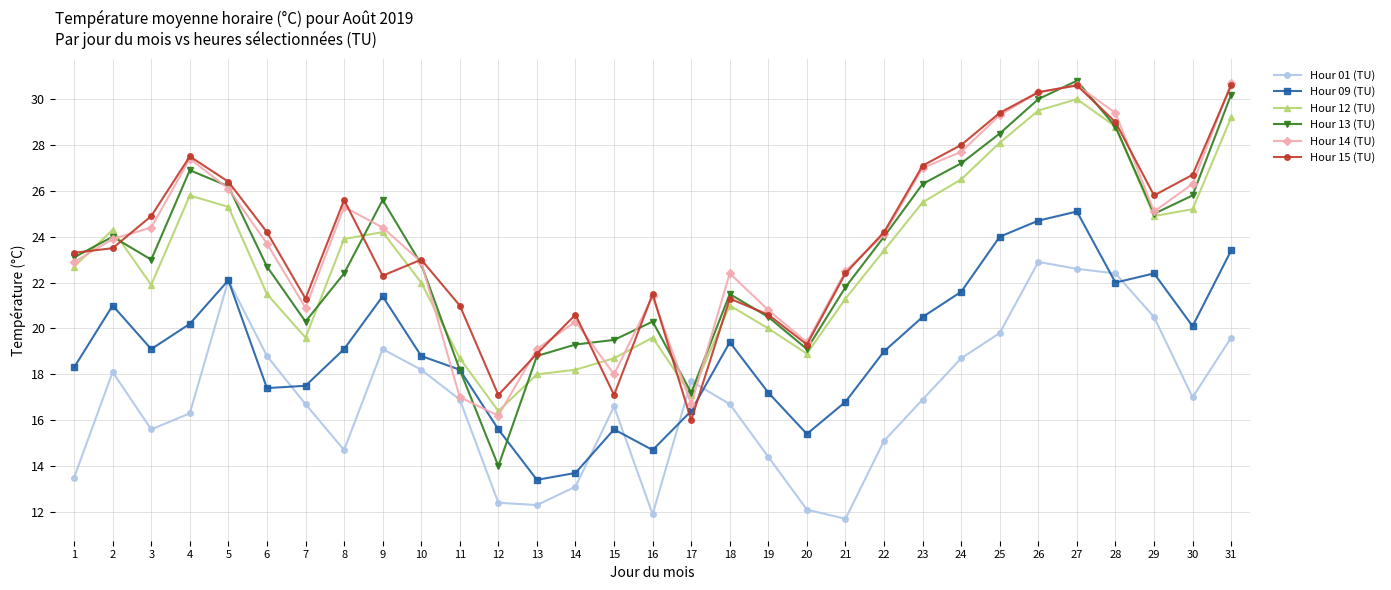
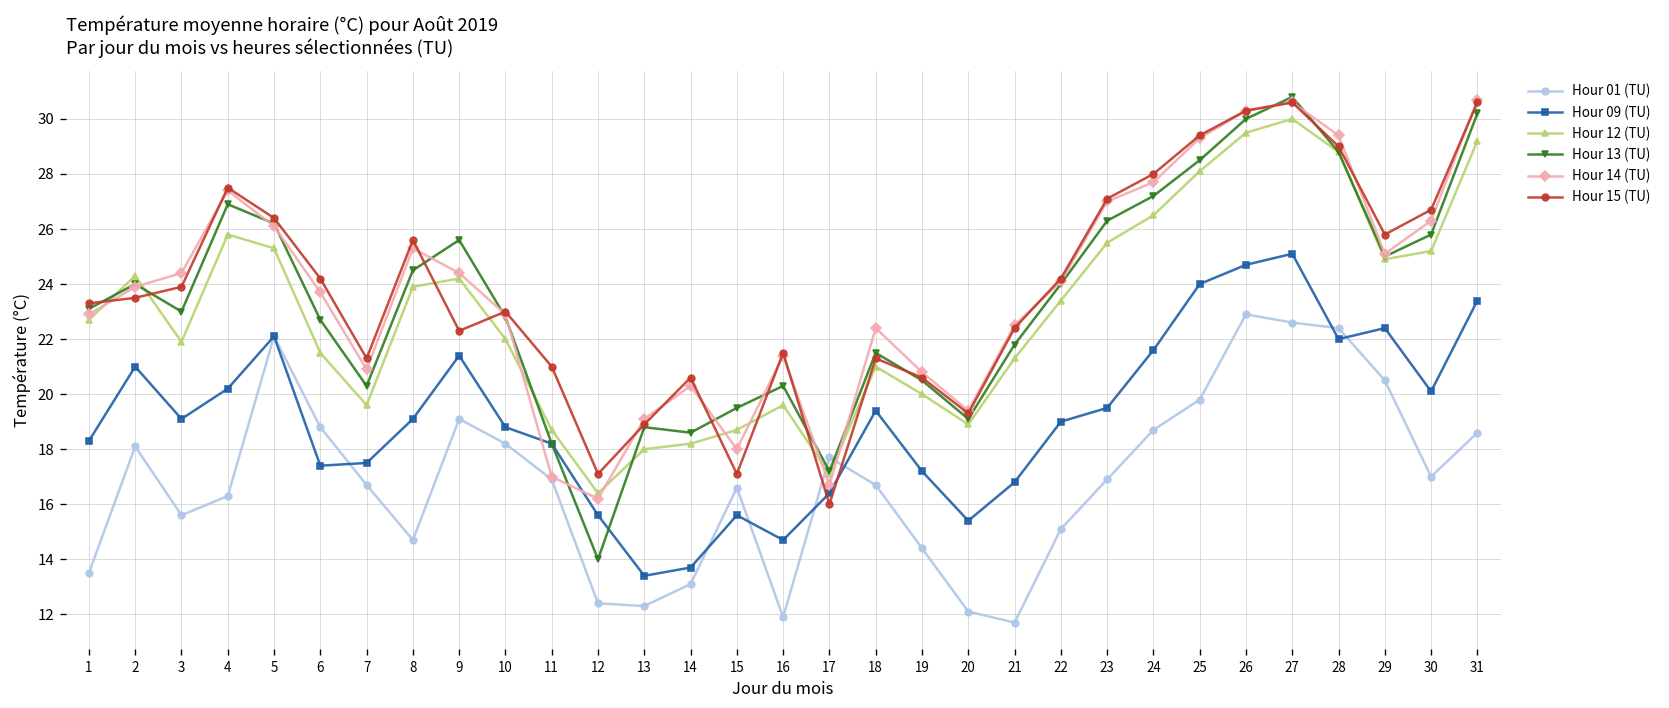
  {
    "Hour 01 (TU)": {
      "1": 13.5,
      "2": 18.1,
      "3": 15.6,
      "4": 16.3,
      "6": 18.8,
      "7": 16.7,
      "8": 14.7,
      "9": 19.1,
      "10": 18.2,
      "12": 12.4,
      "13": 12.3,
      "14": 13.1,
      "15": 16.6,
      "16": 11.9,
      "17": 17.7,
      "18": 16.7,
      "19": 14.4,
      "20": 12.1,
      "21": 11.7,
      "22": 15.1,
      "23": 16.9,
      "24": 18.7,
      "25": 19.8,
      "26": 22.9,
      "27": 22.6,
      "28": 22.4,
      "29": 20.5,
      "30": 17.0,
-     "31": 19.6
+     "31": 18.6
    },
    "Hour 09 (TU)": {
      "1": 18.3,
      "2": 21.0,
      "3": 19.1,
      "4": 20.2,
      "6": 17.4,
      "7": 17.5,
      "8": 19.1,
      "9": 21.4,
      "10": 18.8,
      "12": 15.6,
      "13": 13.4,
      "14": 13.7,
      "15": 15.6,
      "16": 14.7,
      "17": 16.4,
      "18": 19.4,
      "19": 17.2,
      "20": 15.4,
      "21": 16.8,
      "22": 19.0,
-     "23": 20.5,
+     "23": 19.5,
      "24": 21.6,
      "25": 24.0,
      "26": 24.7,
      "27": 25.1,
      "28": 22.0,
      "29": 22.4,
      "30": 20.1,
      "31": 23.4
    },
    "Hour 12 (TU)": {
      "1": 22.7,
      "2": 24.3,
      "3": 21.9,
      "4": 25.8,
      "5": 25.3,
      "6": 21.5,
      "7": 19.6,
      "8": 23.9,
      "9": 24.2,
      "10": 22.0,
      "11": 18.7,
      "12": 16.4,
      "13": 18.0,
      "14": 18.2,
      "15": 18.7,
      "16": 19.6,
      "18": 21.0,
      "19": 20.0,
      "20": 18.9,
      "21": 21.3,
      "22": 23.4,
      "23": 25.5,
      "24": 26.5,
      "25": 28.1,
      "26": 29.5,
      "27": 30.0,
      "30": 25.2,
      "31": 29.2
    },
    "Hour 13 (TU)": {
      "1": 23.1,
      "3": 23.0,
      "4": 26.9,
      "6": 22.7,
      "7": 20.3,
-     "8": 22.4,
+     "8": 24.5,
      "9": 25.6,
      "12": 14.0,
-     "14": 19.3,
+     "14": 18.6,
      "15": 19.5,
      "16": 20.3,
      "18": 21.5,
      "20": 19.1,
      "21": 21.8,
      "23": 26.3,
      "24": 27.2,
      "25": 28.5,
      "26": 30.0,
      "27": 30.8,
      "30": 25.8,
      "31": 30.2
    },
    "Hour 14 (TU)": {
      "1": 22.9,
      "3": 24.4,
      "6": 23.7,
      "7": 20.9,
      "8": 25.3,
      "9": 24.4,
      "12": 16.2,
      "13": 19.1,
      "14": 20.3,
      "15": 18.0,
      "17": 16.7,
      "18": 22.4,
      "19": 20.8,
      "24": 27.7,
      "28": 29.4,
      "30": 26.3
    },
    "Hour 15 (TU)": {
      "1": 23.3,
      "2": 23.5,
-     "3": 24.9,
+     "3": 23.9,
      "5": 26.4,
      "6": 24.2,
      "7": 21.3,
      "8": 25.6,
      "9": 22.3,
      "11": 21.0,
      "12": 17.1,
      "14": 20.6,
      "15": 17.1,
      "17": 16.0,
      "18": 21.3,
      "24": 28.0,
      "28": 29.0,
      "29": 25.8,
      "30": 26.7
    }
  }
